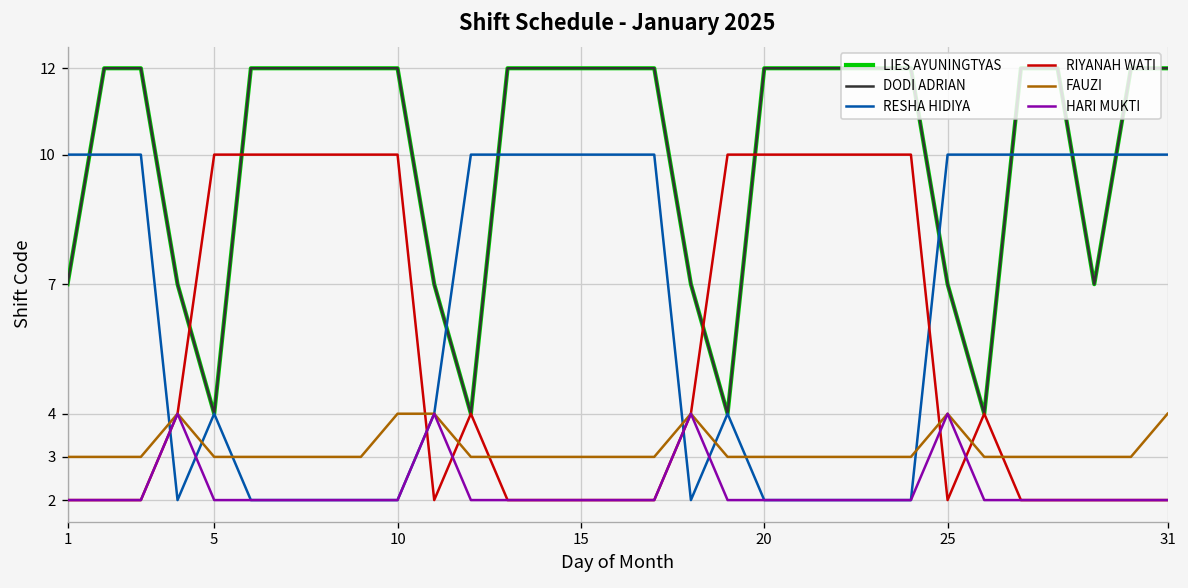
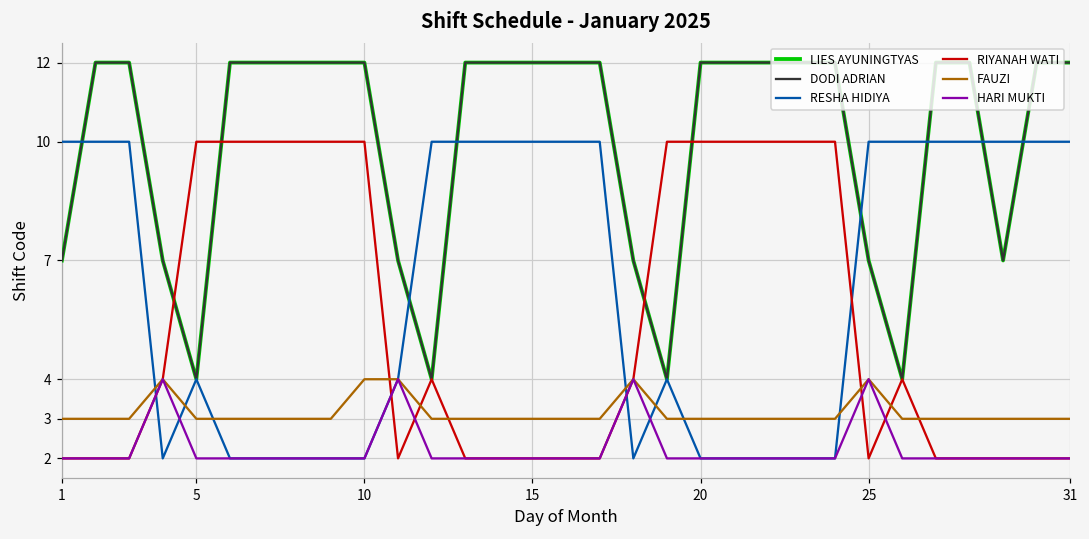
  {
    "DODI ADRIAN": {
      "1": 7,
      "10": 12,
      "15": 12,
      "20": 12,
      "25": 7,
      "31": 12
    },
    "RESHA HIDIYA": {
      "1": 10,
      "15": 10,
      "25": 10,
      "31": 10
    },
    "RIYANAH WATI": {
      "5": 10,
      "10": 10,
      "20": 10,
      "25": 2
    },
    "FAUZI": {
      "1": 3,
      "5": 3,
      "10": 4,
      "15": 3,
      "20": 3,
-     "31": 4
+     "31": 3
    },
    "HARI MUKTI": {
      "5": 2
    }
  }
